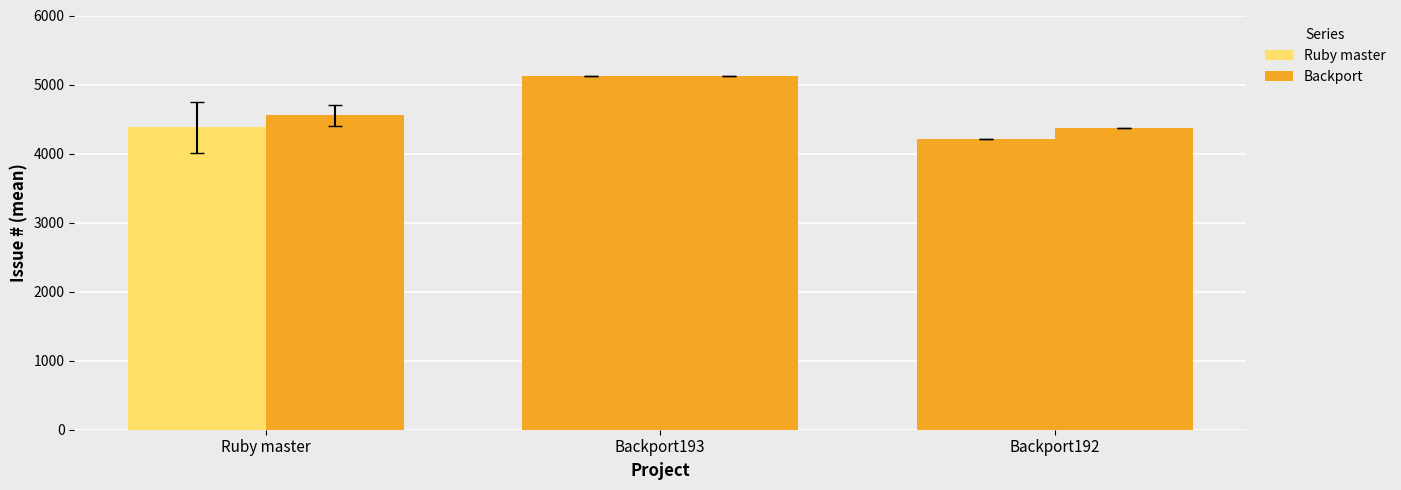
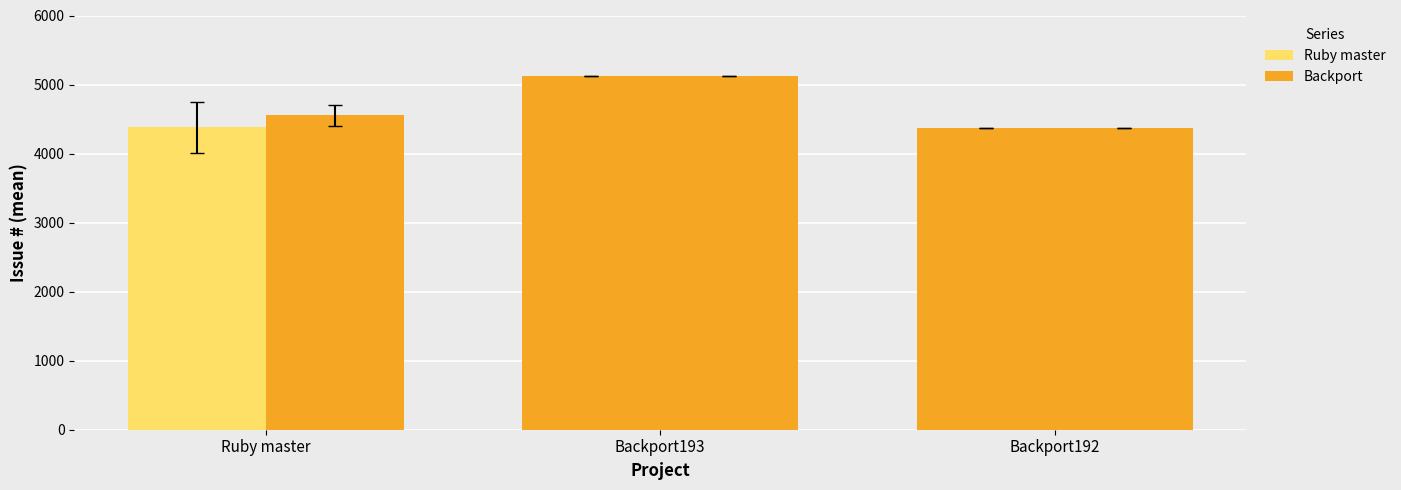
  {
    "Ruby master": {
      "Ruby master": 4400,
      "Backport193": 5100,
-     "Backport192": 4200
+     "Backport192": 4400
    },
    "Backport": {
      "Ruby master": 4600,
      "Backport193": 5100,
      "Backport192": 4400
    }
  }
